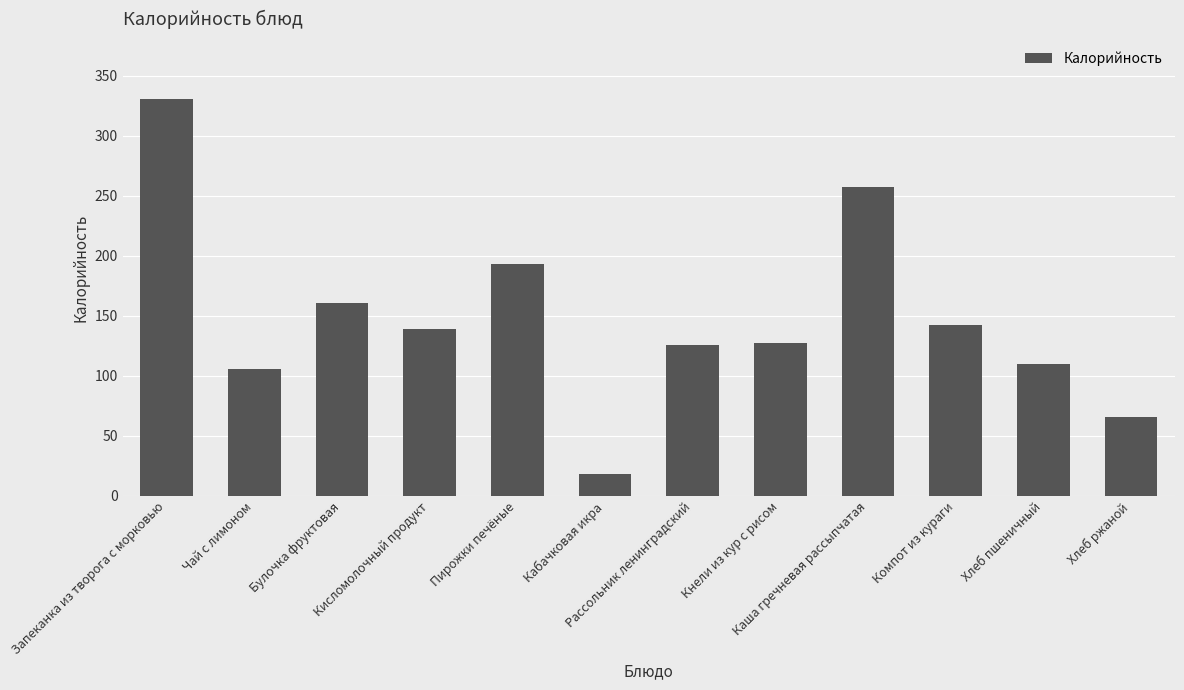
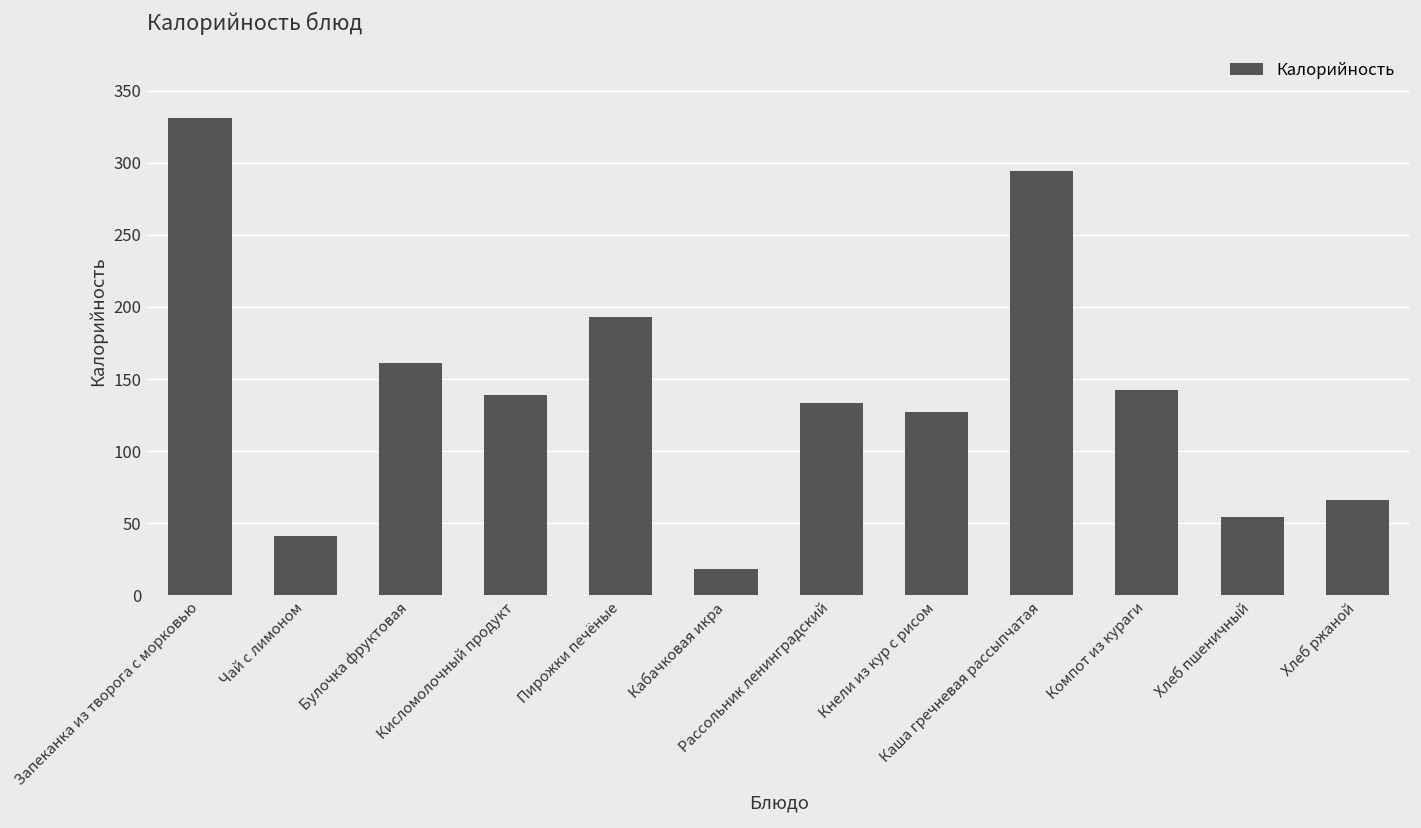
  {
    "Запеканка из творога с морковью": 331,
-   "Чай с лимоном": 106,
+   "Чай с лимоном": 41,
    "Булочка фруктовая": 161,
    "Кисломолочный продукт": 139,
    "Пирожки печёные": 193,
    "Кабачковая икра": 18,
-   "Рассольник ленинградский": 126,
+   "Рассольник ленинградский": 133,
    "Кнели из кур с рисом": 127,
-   "Каша гречневая рассыпчатая": 257,
+   "Каша гречневая рассыпчатая": 294,
    "Компот из кураги": 142,
-   "Хлеб пшеничный": 110,
+   "Хлеб пшеничный": 54,
    "Хлеб ржаной": 66
  }
